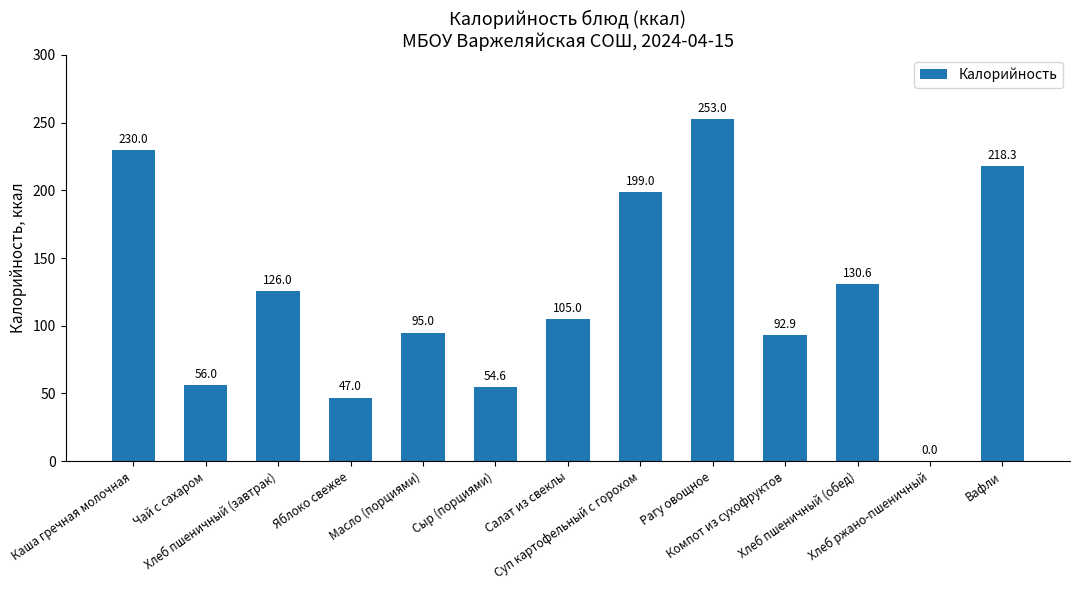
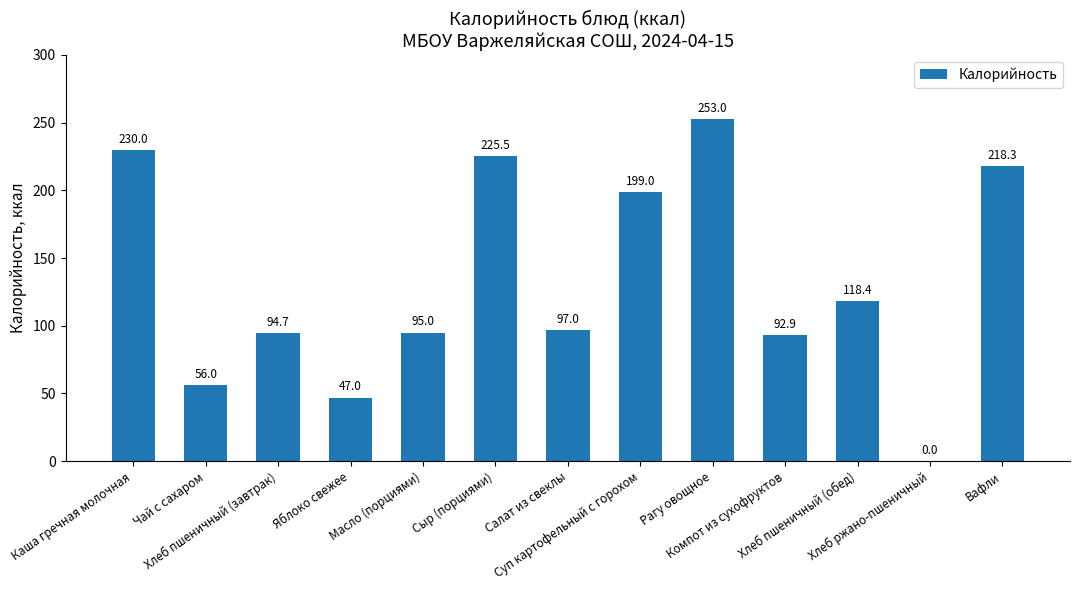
  {
    "Каша гречная молочная": 230.0,
    "Чай с сахаром": 56.0,
-   "Хлеб пшеничный (завтрак)": 126.0,
+   "Хлеб пшеничный (завтрак)": 94.7,
    "Яблоко свежее": 47.0,
    "Масло (порциями)": 95.0,
-   "Сыр (порциями)": 54.6,
-   "Салат из свеклы": 105.0,
+   "Сыр (порциями)": 225.5,
+   "Салат из свеклы": 97.0,
    "Суп картофельный с горохом": 199.0,
    "Рагу овощное": 253.0,
    "Компот из сухофруктов": 92.9,
-   "Хлеб пшеничный (обед)": 130.6,
+   "Хлеб пшеничный (обед)": 118.4,
    "Хлеб ржано-пшеничный": 0.0,
    "Вафли": 218.3
  }
